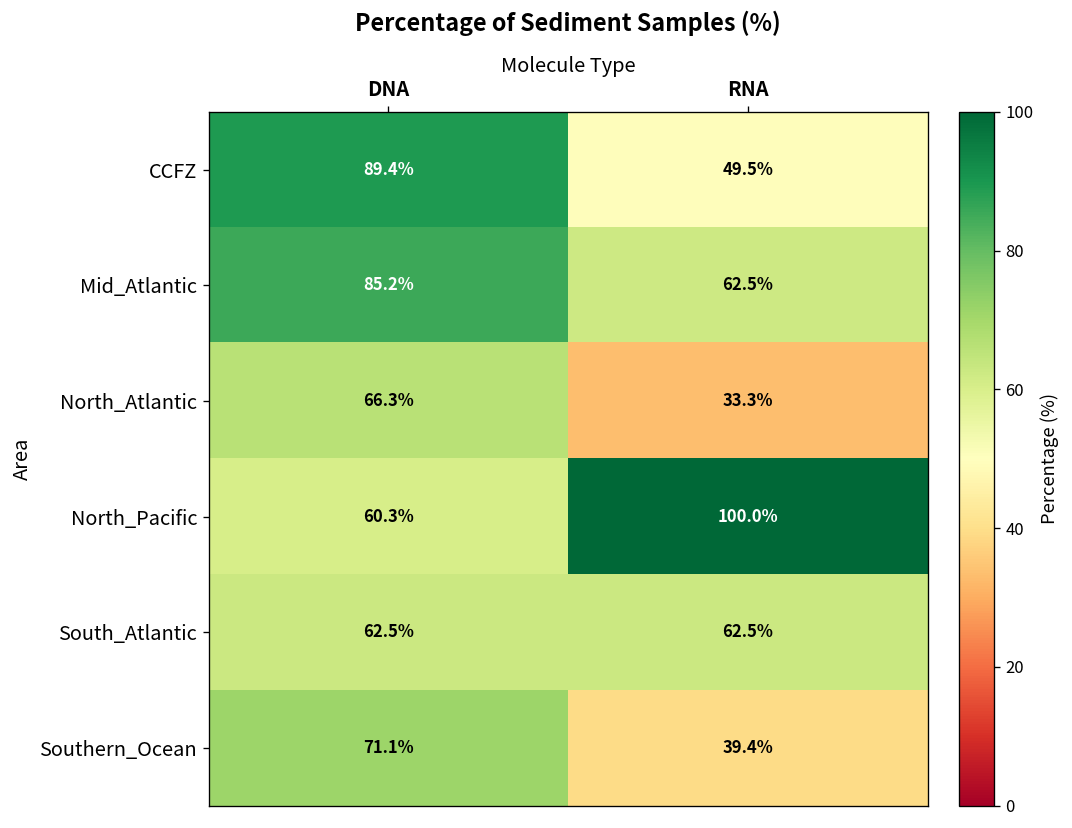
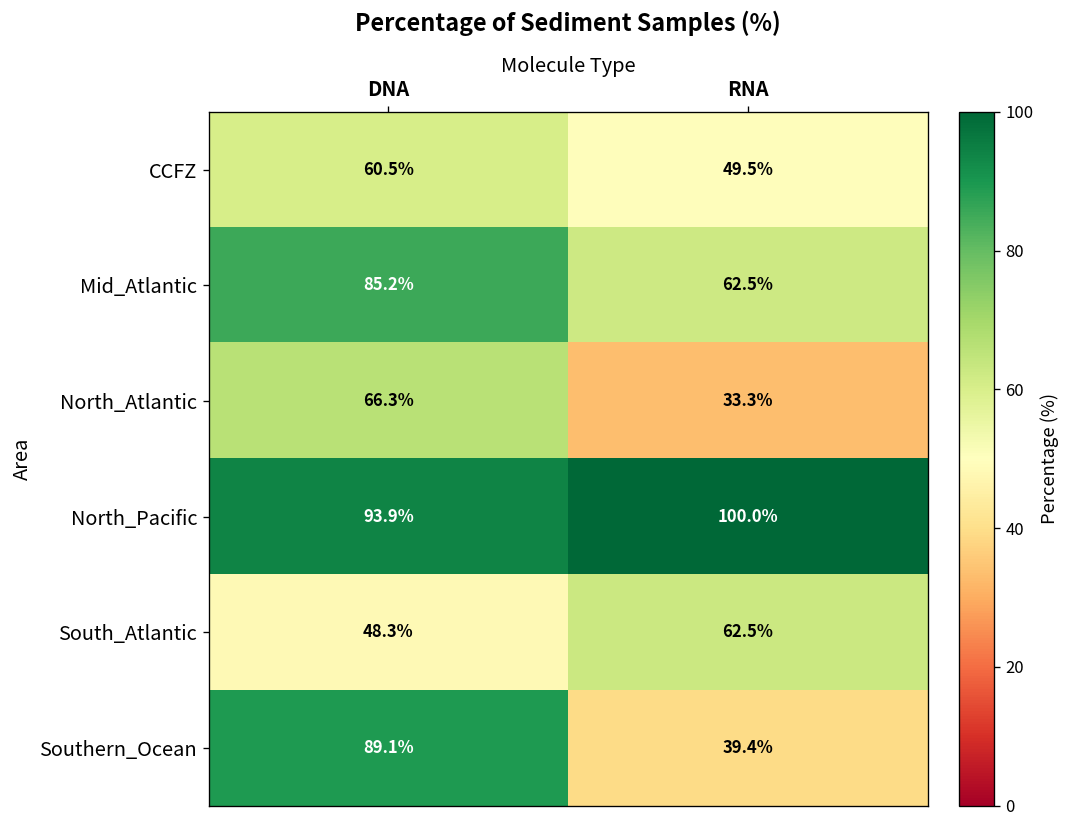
  {
    "CCFZ": {
-     "DNA": "89.4%",
+     "DNA": "60.5%",
      "RNA": "49.5%"
    },
    "Mid_Atlantic": {
      "DNA": "85.2%",
      "RNA": "62.5%"
    },
    "North_Atlantic": {
      "DNA": "66.3%",
      "RNA": "33.3%"
    },
    "North_Pacific": {
-     "DNA": "60.3%",
+     "DNA": "93.9%",
      "RNA": "100.0%"
    },
    "South_Atlantic": {
-     "DNA": "62.5%",
+     "DNA": "48.3%",
      "RNA": "62.5%"
    },
    "Southern_Ocean": {
-     "DNA": "71.1%",
+     "DNA": "89.1%",
      "RNA": "39.4%"
    }
  }
